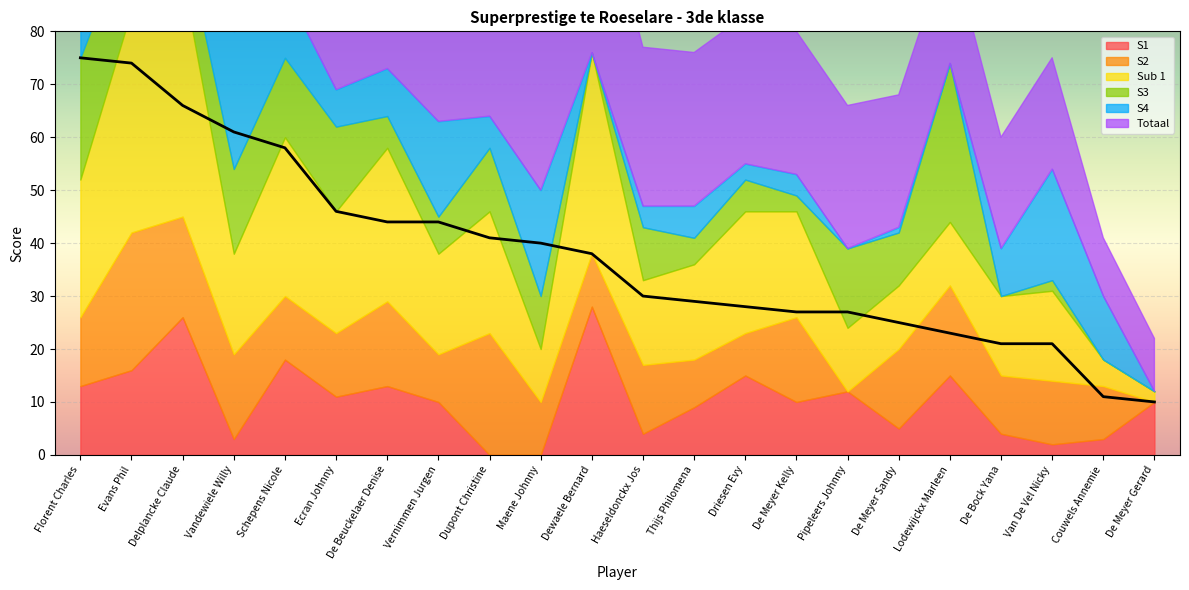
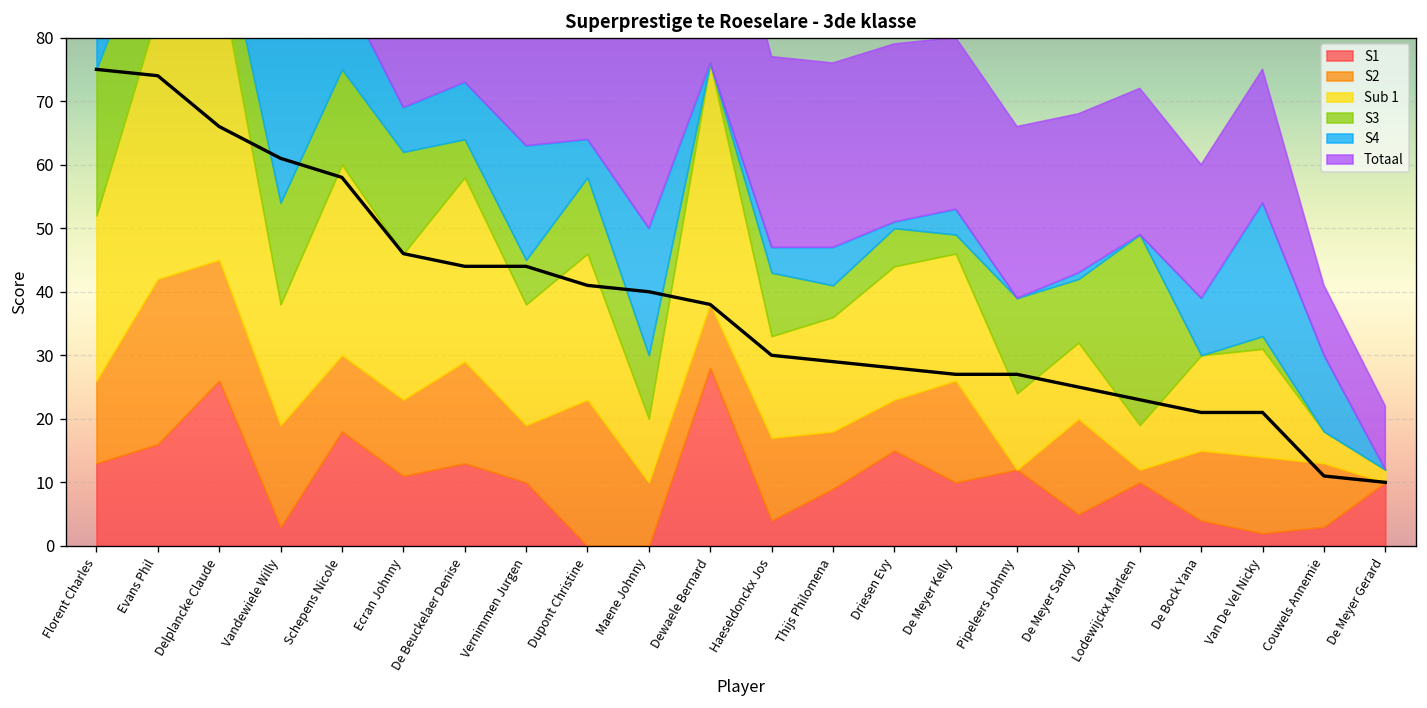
  {
    "S1": {
      "Florent Charles": 13,
      "Evans Phil": 16,
      "Delplancke Claude": 26,
      "Vandewiele Willy": 3,
      "Schepens Nicole": 18,
      "Ecran Johnny": 11,
      "De Beuckelaer Denise": 13,
      "Vernimmen Jurgen": 10,
      "Dupont Christine": 0,
      "Maene Johnny": 0,
      "Dewaele Bernard": 28,
      "Haeseldonckx Jos": 4,
      "Thijs Philomena": 9,
      "Driesen Evy": 15,
      "De Meyer Kelly": 10,
      "De Meyer Sandy": 5,
-     "Lodewijckx Marleen": 15,
+     "Lodewijckx Marleen": 10,
      "De Bock Yana": 4,
      "Van De Vel Nicky": 2,
      "Couwels Annemie": 3
    },
    "S2": {
      "Florent Charles": 13,
      "Evans Phil": 26,
      "Delplancke Claude": 19,
      "Vandewiele Willy": 16,
      "Schepens Nicole": 12,
      "Ecran Johnny": 12,
      "De Beuckelaer Denise": 16,
      "Vernimmen Jurgen": 9,
      "Dupont Christine": 23,
      "Maene Johnny": 10,
      "Haeseldonckx Jos": 13,
      "Thijs Philomena": 9,
      "Driesen Evy": 8,
      "De Meyer Kelly": 16,
      "De Meyer Sandy": 15,
-     "Lodewijckx Marleen": 17,
+     "Lodewijckx Marleen": 2,
      "De Bock Yana": 11,
      "Van De Vel Nicky": 12,
      "Couwels Annemie": 10
    },
    "Sub 1": {
      "Florent Charles": 26,
      "Vandewiele Willy": 19,
      "Schepens Nicole": 30,
      "De Beuckelaer Denise": 29,
      "Vernimmen Jurgen": 19,
      "Dupont Christine": 23,
      "Maene Johnny": 10,
      "Haeseldonckx Jos": 16,
      "Thijs Philomena": 18,
-     "Driesen Evy": 23,
+     "Driesen Evy": 21,
      "De Meyer Kelly": 20,
      "Pipeleers Johnny": 12,
      "De Meyer Sandy": 12,
-     "Lodewijckx Marleen": 12,
+     "Lodewijckx Marleen": 7,
      "Van De Vel Nicky": 17
    },
    "S3": {
      "Vandewiele Willy": 16,
      "Schepens Nicole": 15,
      "Ecran Johnny": 16,
      "De Beuckelaer Denise": 6,
      "Vernimmen Jurgen": 7,
      "Dupont Christine": 12,
      "Maene Johnny": 10,
      "Haeseldonckx Jos": 10,
      "Thijs Philomena": 5,
      "Driesen Evy": 6,
      "De Meyer Kelly": 3,
      "De Meyer Sandy": 10,
      "Van De Vel Nicky": 2
    },
    "S4": {
      "Vandewiele Willy": 26,
      "Ecran Johnny": 7,
      "De Beuckelaer Denise": 9,
      "Vernimmen Jurgen": 18,
      "Dupont Christine": 6,
      "Maene Johnny": 20,
      "Haeseldonckx Jos": 4,
      "Thijs Philomena": 6,
-     "Driesen Evy": 3,
+     "Driesen Evy": 1,
      "De Meyer Kelly": 4,
      "De Meyer Sandy": 1,
      "De Bock Yana": 9,
      "Van De Vel Nicky": 21,
      "Couwels Annemie": 12
    },
    "Totaal": {
      "Haeseldonckx Jos": 30,
      "Thijs Philomena": 29,
      "De Meyer Kelly": 27,
      "Pipeleers Johnny": 27,
      "De Meyer Sandy": 25,
      "De Bock Yana": 21,
      "Van De Vel Nicky": 21,
      "Couwels Annemie": 11,
      "De Meyer Gerard": 10
    }
  }
